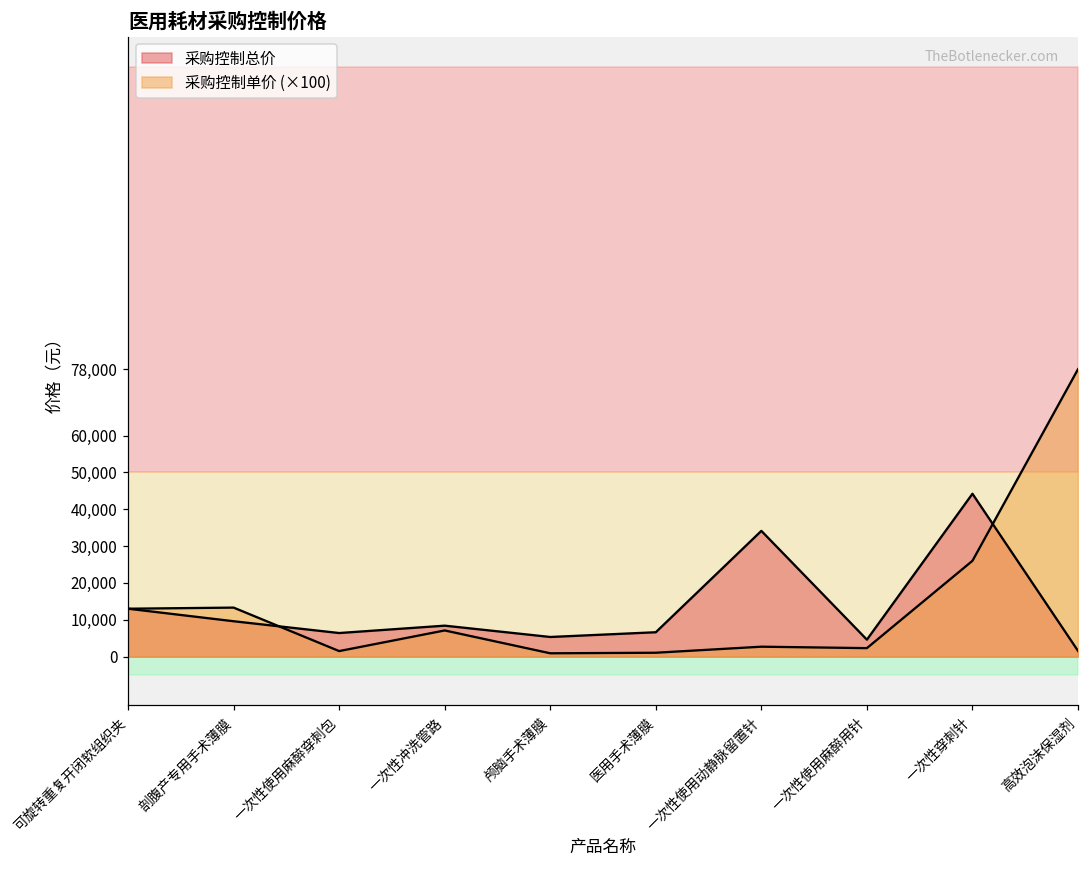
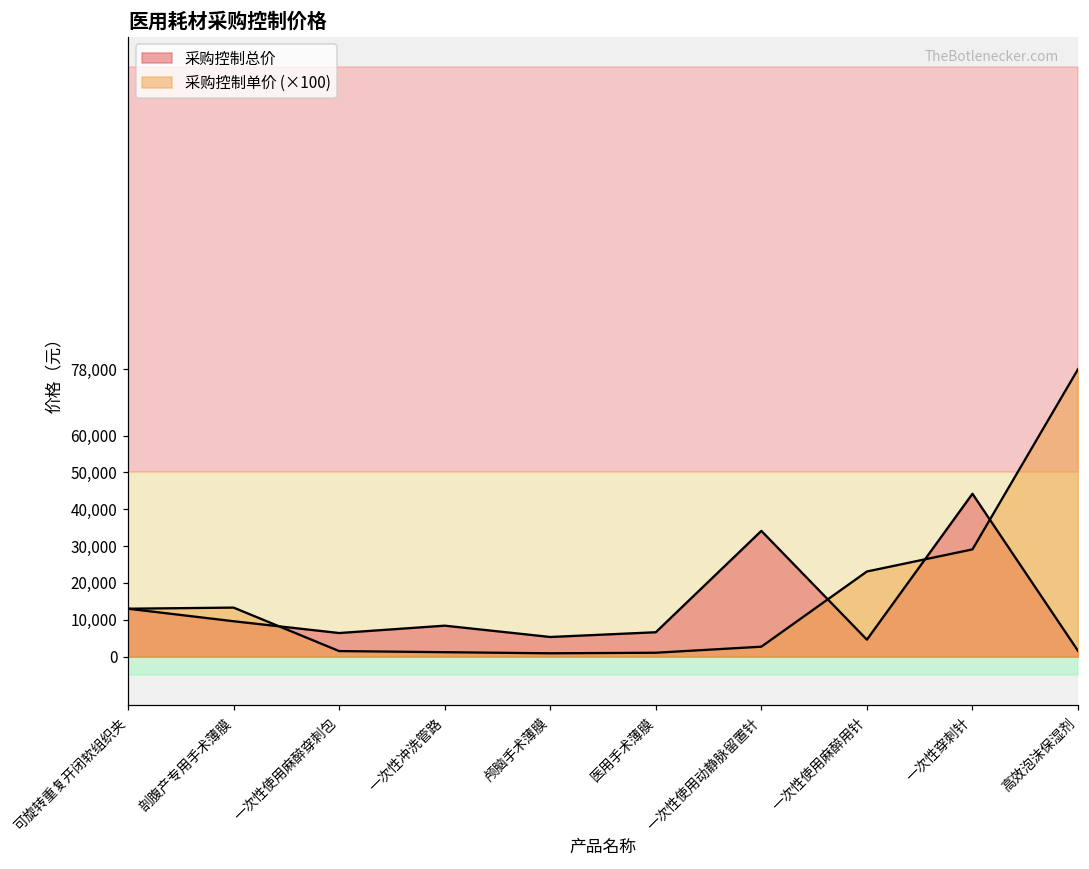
  {
    "采购控制单价 (×100)": {
      "剖腹产专用手术薄膜": "13,000",
      "一次性使用麻醉穿刺包": "2,000",
-     "一次性冲洗管路": "7,000",
+     "一次性冲洗管路": "1,000",
      "颅脑手术薄膜": "1,000",
      "医用手术薄膜": "1,000",
      "一次性使用动静脉留置针": "3,000",
-     "一次性使用麻醉用针": "2,000",
-     "一次性穿刺针": "26,000",
+     "一次性使用麻醉用针": "23,000",
+     "一次性穿刺针": "29,000",
      "高效泡沫保湿剂": "78,000"
    }
  }
